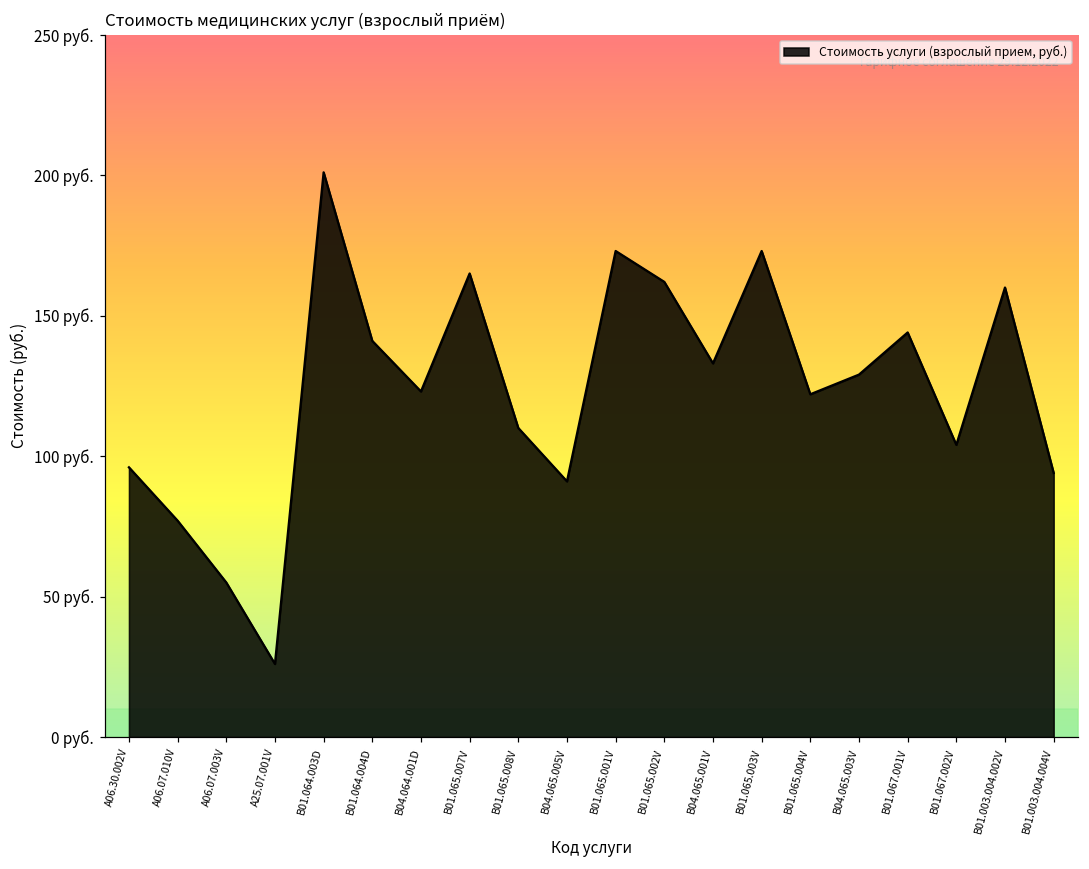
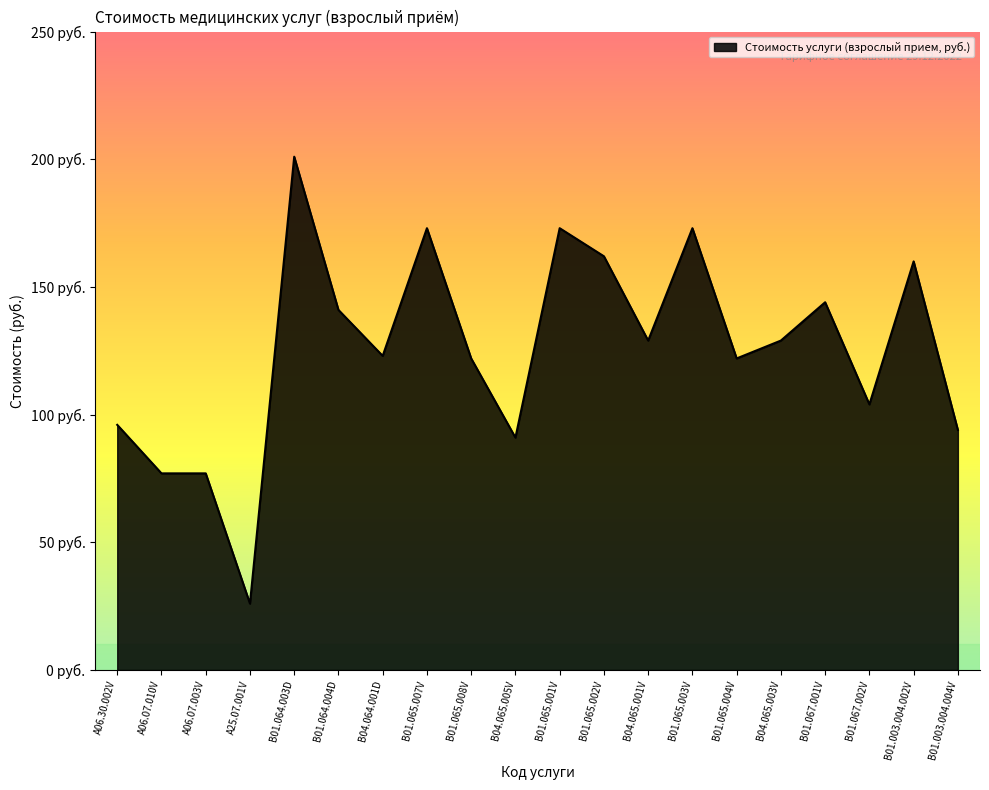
  {
    "A06.30.002V": "96 руб.",
    "A06.07.010V": "77 руб.",
-   "A06.07.003V": "55 руб.",
+   "A06.07.003V": "77 руб.",
    "A25.07.001V": "26 руб.",
    "B01.064.003D": "201 руб.",
    "B01.064.004D": "141 руб.",
    "B04.064.001D": "123 руб.",
-   "B01.065.007V": "165 руб.",
-   "B01.065.008V": "110 руб.",
+   "B01.065.007V": "173 руб.",
+   "B01.065.008V": "122 руб.",
    "B04.065.005V": "91 руб.",
    "B01.065.001V": "173 руб.",
    "B01.065.002V": "162 руб.",
-   "B04.065.001V": "133 руб.",
+   "B04.065.001V": "129 руб.",
    "B01.065.003V": "173 руб.",
    "B01.065.004V": "122 руб.",
    "B04.065.003V": "129 руб.",
    "B01.067.001V": "144 руб.",
    "B01.067.002V": "104 руб.",
    "B01.003.004.002V": "160 руб.",
    "B01.003.004.004V": "94 руб."
  }
